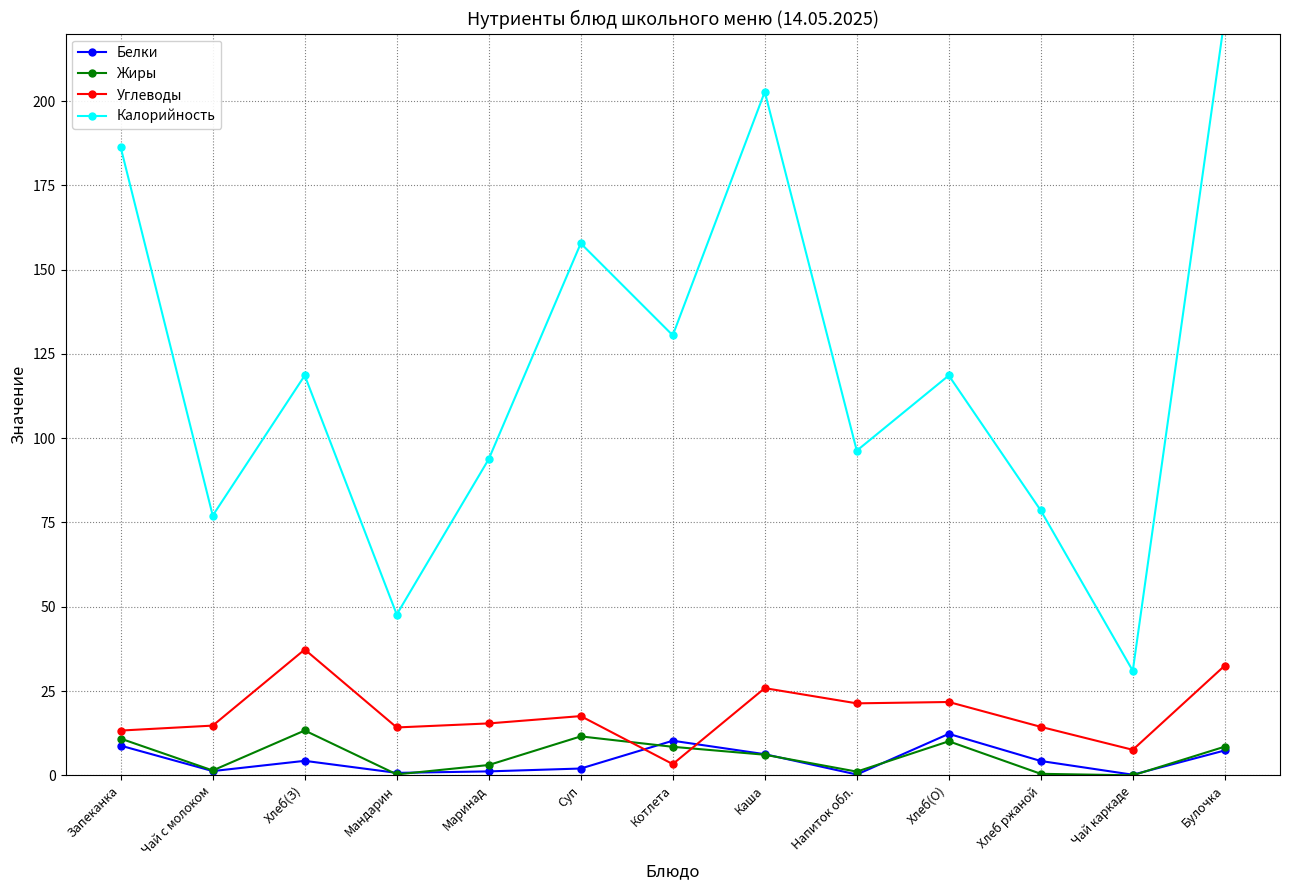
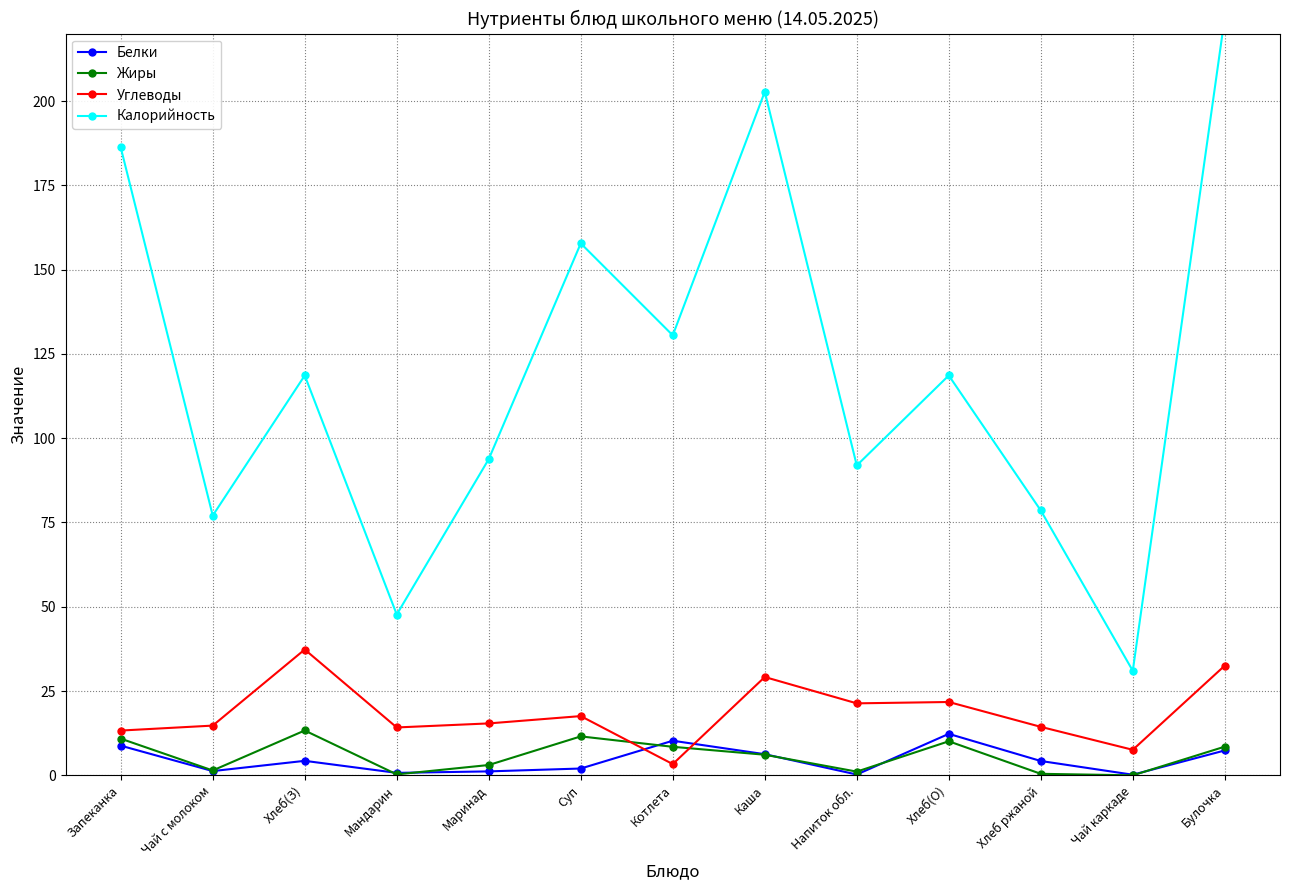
  {
    "Белки": {
      "Запеканка": 9,
      "Хлеб(З)": 4,
      "Маринад": 1,
      "Суп": 2,
      "Котлета": 10,
      "Напиток обл.": 0,
      "Хлеб(О)": 12,
      "Хлеб ржаной": 4,
      "Булочка": 7
    },
    "Жиры": {
      "Запеканка": 11,
      "Хлеб(З)": 13,
      "Маринад": 3,
      "Суп": 12,
      "Котлета": 8,
      "Напиток обл.": 1,
      "Хлеб(О)": 10,
      "Хлеб ржаной": 0,
      "Булочка": 9
    },
    "Углеводы": {
      "Запеканка": 13,
      "Чай с молоком": 15,
      "Хлеб(З)": 37,
      "Мандарин": 14,
      "Маринад": 15,
      "Суп": 18,
      "Котлета": 3,
-     "Каша": 26,
+     "Каша": 29,
      "Напиток обл.": 21,
      "Хлеб(О)": 22,
      "Хлеб ржаной": 14,
      "Чай каркаде": 8,
      "Булочка": 33
    },
    "Калорийность": {
      "Запеканка": 186,
      "Чай с молоком": 77,
      "Хлеб(З)": 119,
      "Мандарин": 48,
      "Маринад": 94,
      "Суп": 158,
      "Котлета": 131,
      "Каша": 203,
-     "Напиток обл.": 96,
+     "Напиток обл.": 92,
      "Хлеб(О)": 119,
      "Хлеб ржаной": 79,
      "Чай каркаде": 31
    }
  }
